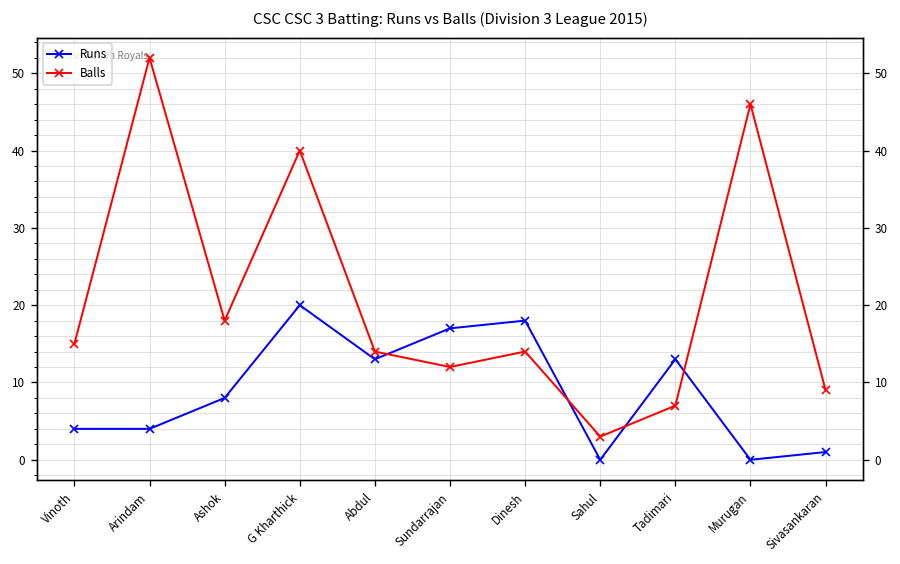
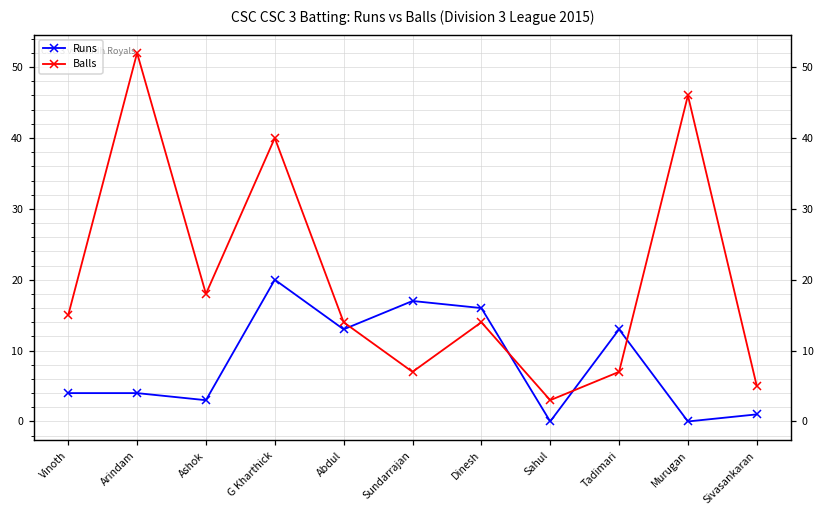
  {
    "Runs": {
      "Vinoth": 4,
      "Arindam": 4,
-     "Ashok": 8,
+     "Ashok": 3,
      "G Kharthick": 20,
      "Abdul": 13,
      "Sundarrajan": 17,
-     "Dinesh": 18,
+     "Dinesh": 16,
      "Sahul": 0,
      "Tadimari": 13,
      "Murugan": 0,
      "Sivasankaran": 1
    },
    "Balls": {
      "Vinoth": 15,
      "Ashok": 18,
      "G Kharthick": 40,
      "Abdul": 14,
-     "Sundarrajan": 12,
+     "Sundarrajan": 7,
      "Dinesh": 14,
      "Sahul": 3,
      "Tadimari": 7,
      "Murugan": 46,
-     "Sivasankaran": 9
+     "Sivasankaran": 5
    }
  }
